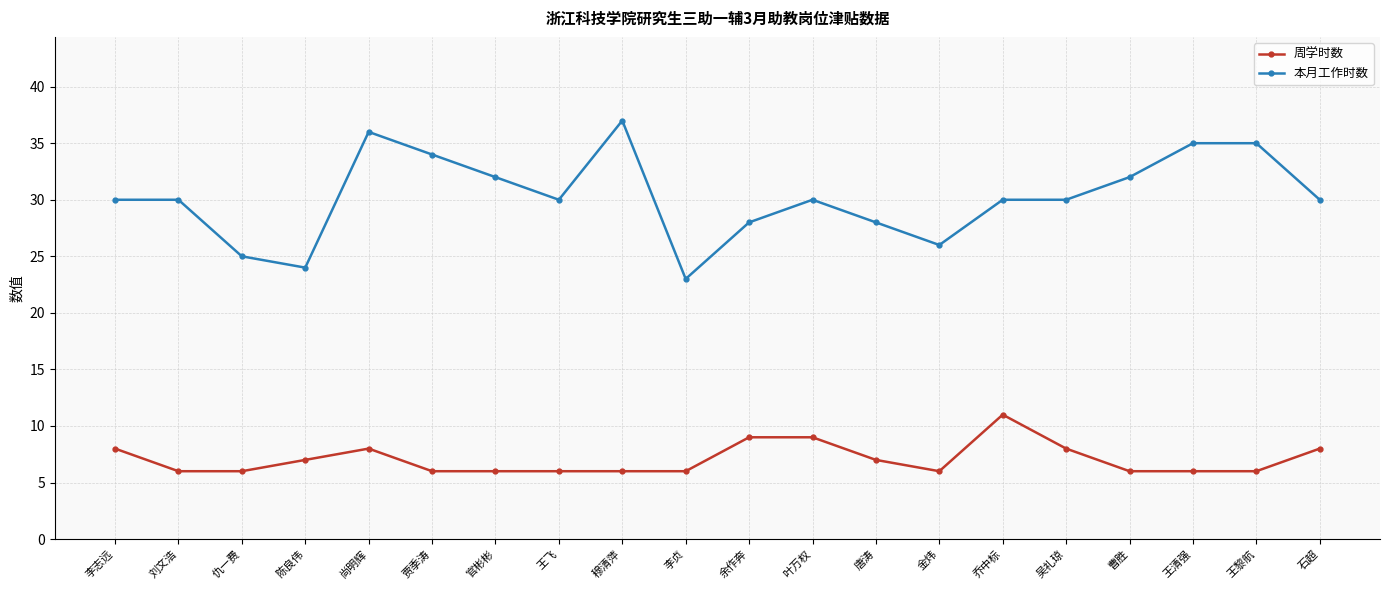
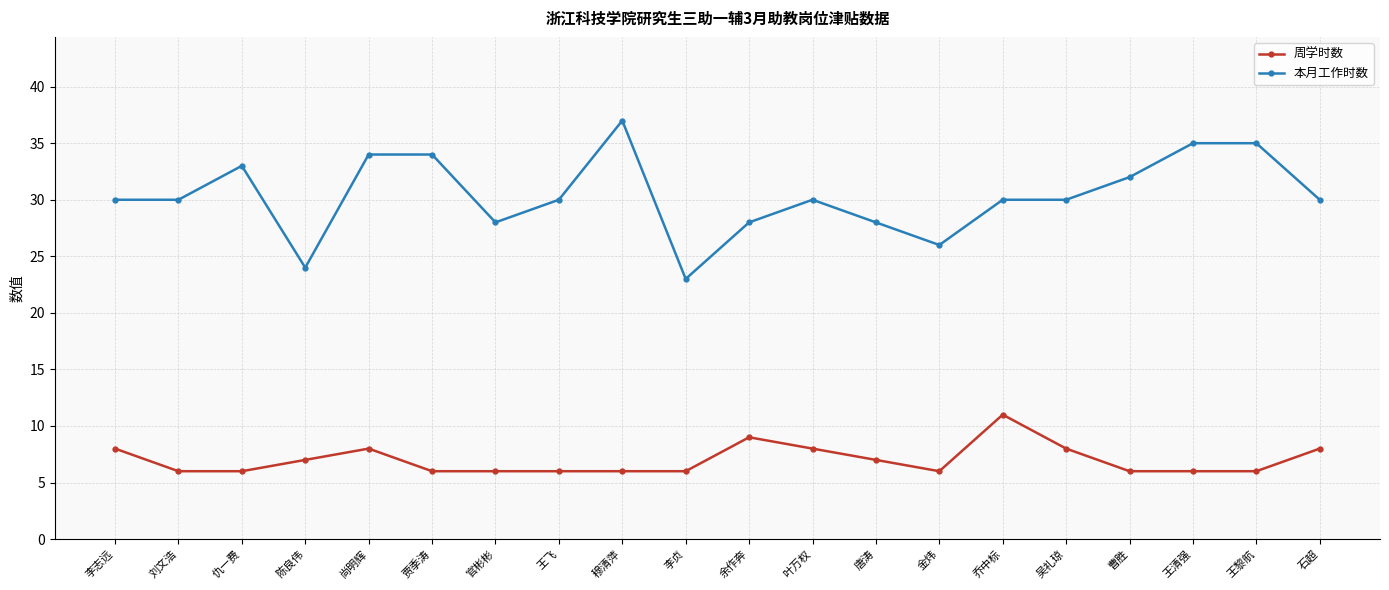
  {
    "周学时数": {
      "李志远": 8,
      "刘文浩": 6,
      "仇一费": 6,
      "陈良伟": 7,
      "尚明辉": 8,
      "贾季涛": 6,
      "官彬彬": 6,
      "王飞": 6,
      "穆清萍": 6,
      "李贞": 6,
      "余作奔": 9,
-     "叶万权": 9,
+     "叶万权": 8,
      "唐涛": 7,
      "金炜": 6,
      "乔中标": 11,
      "吴礼琼": 8,
      "曹胜": 6,
      "王清强": 6,
      "王黎航": 6,
      "石超": 8
    },
    "本月工作时数": {
      "李志远": 30,
      "刘文浩": 30,
-     "仇一费": 25,
+     "仇一费": 33,
      "陈良伟": 24,
-     "尚明辉": 36,
+     "尚明辉": 34,
      "贾季涛": 34,
-     "官彬彬": 32,
+     "官彬彬": 28,
      "王飞": 30,
      "穆清萍": 37,
      "李贞": 23,
      "余作奔": 28,
      "叶万权": 30,
      "唐涛": 28,
      "金炜": 26,
      "乔中标": 30,
      "吴礼琼": 30,
      "曹胜": 32,
      "王清强": 35,
      "王黎航": 35,
      "石超": 30
    }
  }
